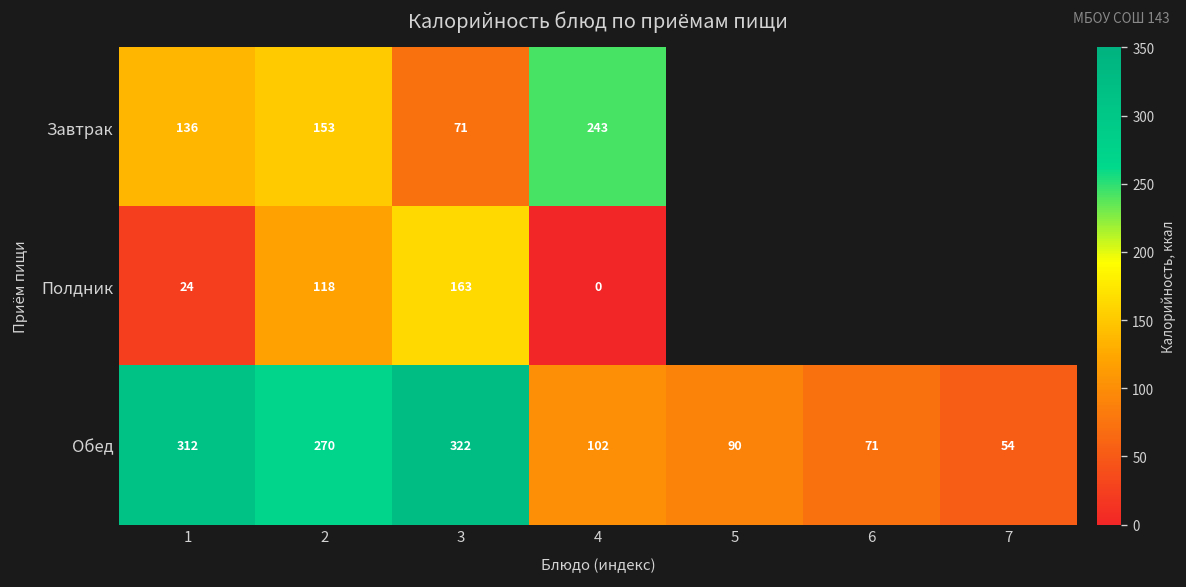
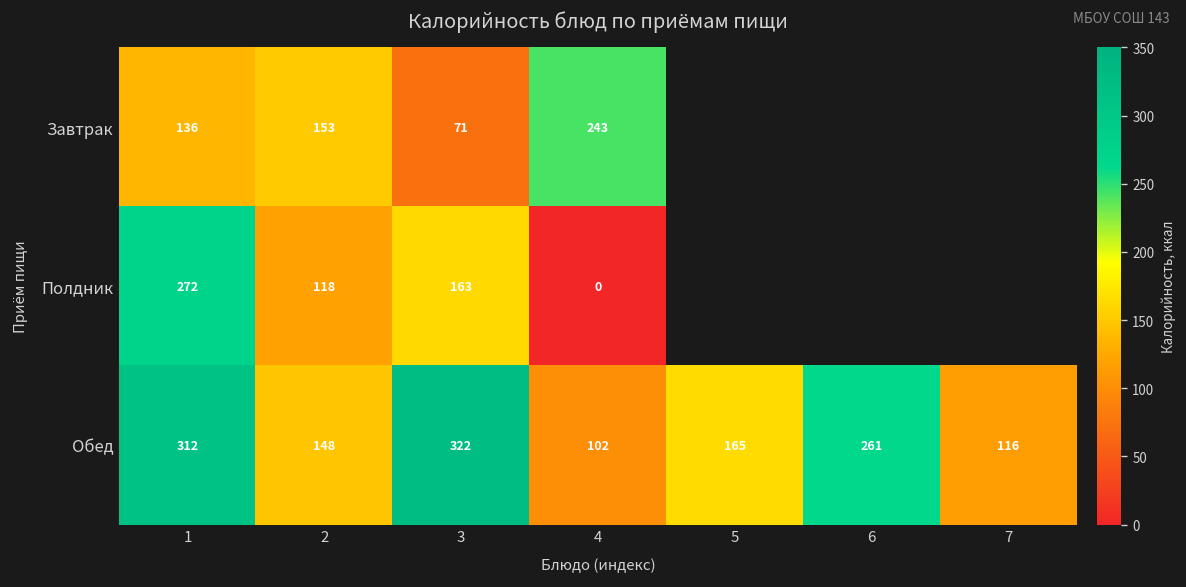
  {
    "Завтрак": {
      "1": 136,
      "2": 153,
      "3": 71,
      "4": 243
    },
    "Полдник": {
-     "1": 24,
+     "1": 272,
      "2": 118,
      "3": 163,
      "4": 0
    },
    "Обед": {
      "1": 312,
-     "2": 270,
+     "2": 148,
      "3": 322,
      "4": 102,
-     "5": 90,
-     "6": 71,
-     "7": 54
+     "5": 165,
+     "6": 261,
+     "7": 116
    }
  }
